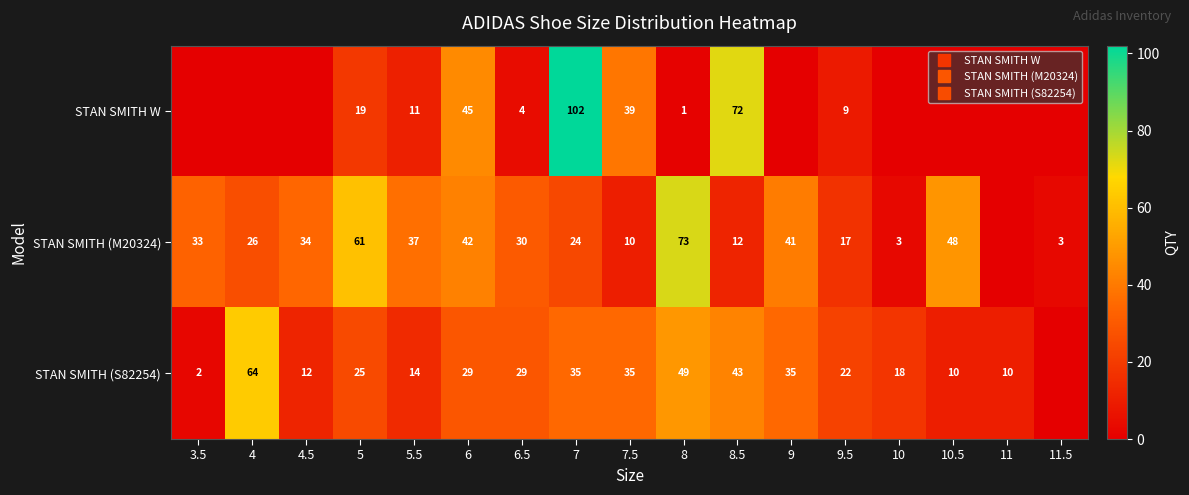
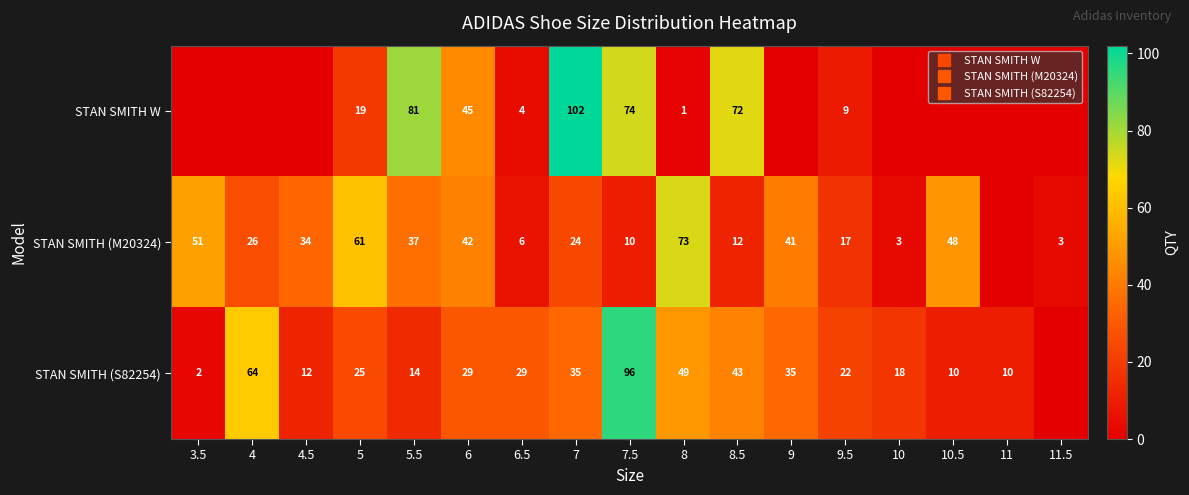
  {
    "STAN SMITH W": {
      "5": 19,
-     "5.5": 11,
+     "5.5": 81,
      "6": 45,
      "6.5": 4,
      "7": 102,
-     "7.5": 39,
+     "7.5": 74,
      "8": 1,
      "8.5": 72,
      "9.5": 9
    },
    "STAN SMITH (M20324)": {
-     "3.5": 33,
+     "3.5": 51,
      "4": 26,
      "4.5": 34,
      "5": 61,
      "5.5": 37,
      "6": 42,
-     "6.5": 30,
+     "6.5": 6,
      "7": 24,
      "7.5": 10,
      "8": 73,
      "8.5": 12,
      "9": 41,
      "9.5": 17,
      "10": 3,
      "10.5": 48,
      "11.5": 3
    },
    "STAN SMITH (S82254)": {
      "3.5": 2,
      "4": 64,
      "4.5": 12,
      "5": 25,
      "5.5": 14,
      "6": 29,
      "6.5": 29,
      "7": 35,
-     "7.5": 35,
+     "7.5": 96,
      "8": 49,
      "8.5": 43,
      "9": 35,
      "9.5": 22,
      "10": 18,
      "10.5": 10,
      "11": 10
    }
  }
